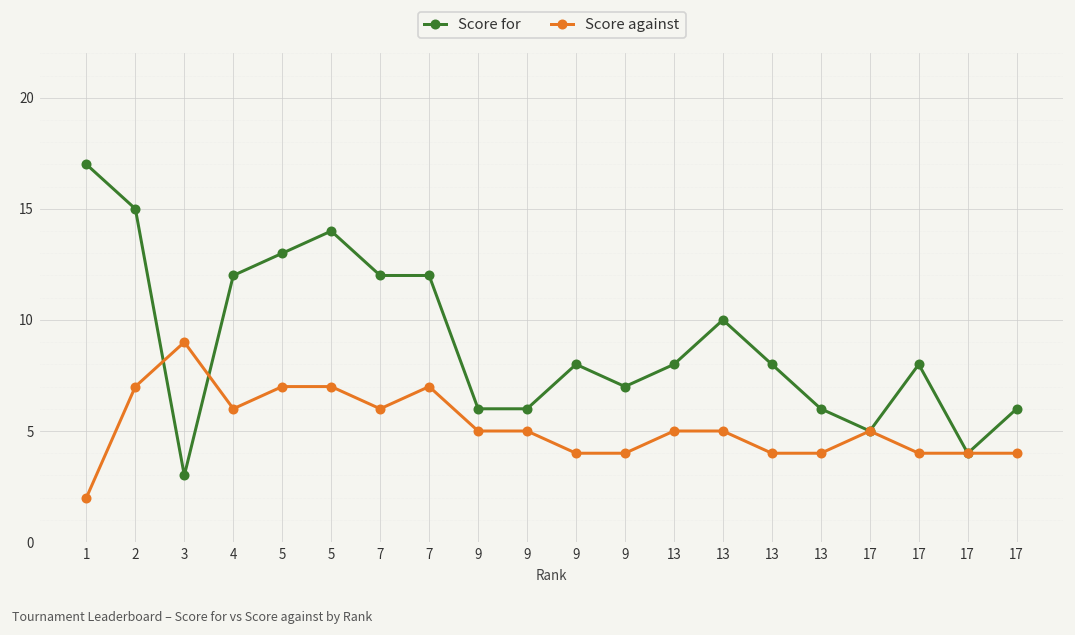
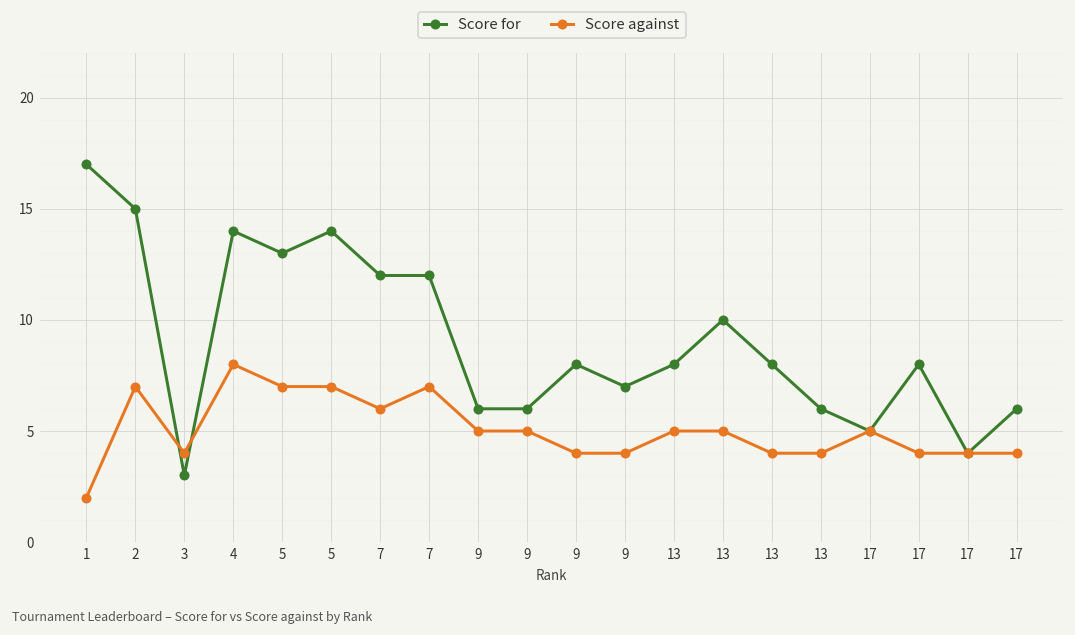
  {
    "Score for": {
      "1": 17,
      "2": 15,
      "3": 3,
-     "4": 12
+     "4": 14
    },
    "Score against": {
      "1": 2,
      "2": 7,
-     "3": 9,
-     "4": 6
+     "3": 4,
+     "4": 8
    }
  }
